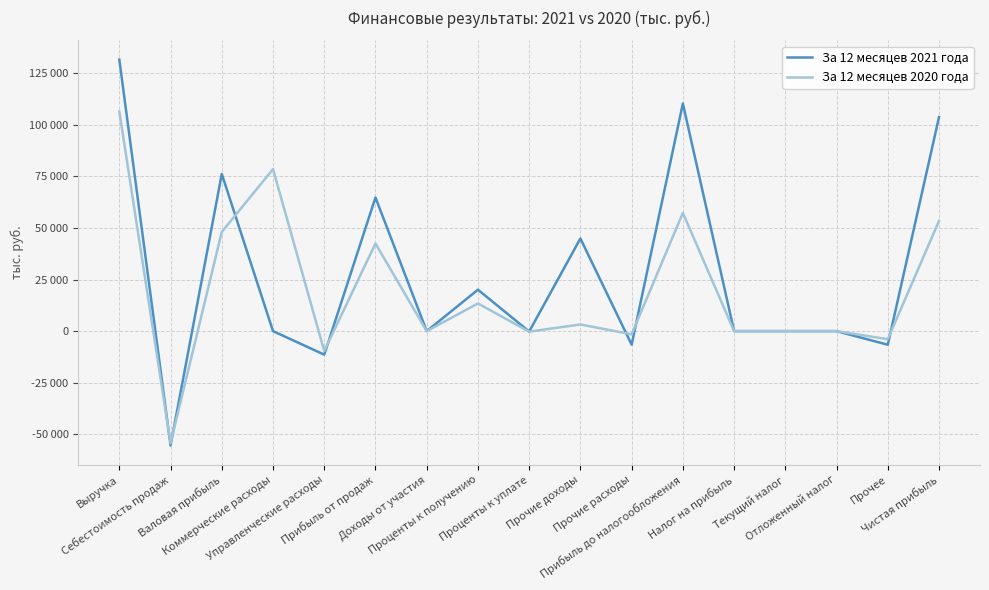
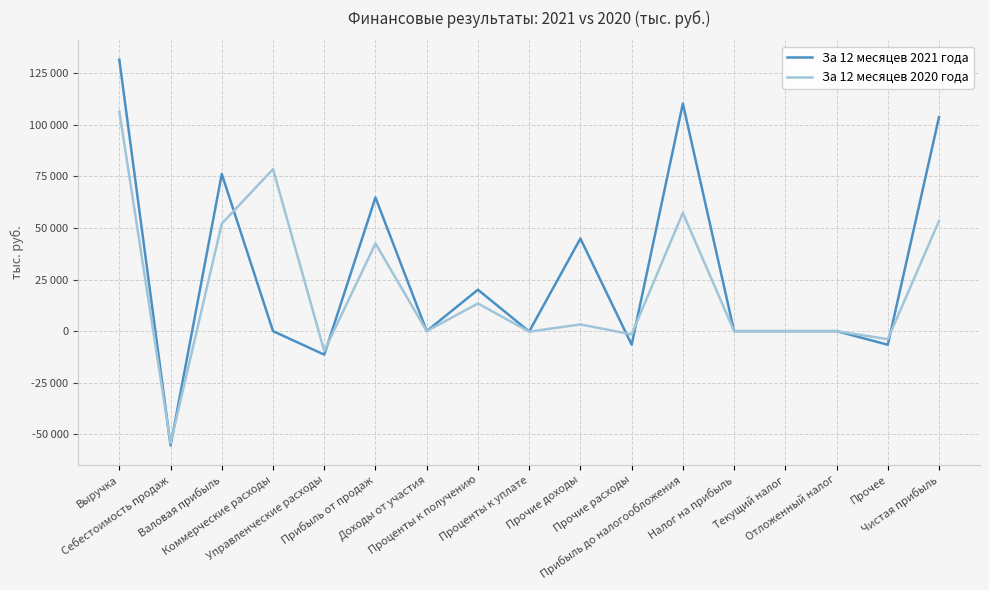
  {
    "За 12 месяцев 2021 года": {
      "Выручка": 132000,
      "Валовая прибыль": 76000,
      "Коммерческие расходы": 0,
      "Управленческие расходы": -11000,
      "Прибыль от продаж": 65000,
      "Проценты к получению": 20000,
      "Прочие доходы": 45000,
      "Прочие расходы": -7000,
      "Прибыль до налогообложения": 110000,
      "Прочее": -7000,
      "Чистая прибыль": 104000
    },
    "За 12 месяцев 2020 года": {
      "Выручка": 106000,
-     "Валовая прибыль": 48000,
+     "Валовая прибыль": 52000,
      "Коммерческие расходы": 79000,
      "Управленческие расходы": -10000,
      "Прибыль от продаж": 42000,
      "Проценты к получению": 13000,
      "Прочие доходы": 3000,
      "Прочие расходы": -2000,
      "Прибыль до налогообложения": 57000,
      "Прочее": -4000,
      "Чистая прибыль": 53000
    }
  }
